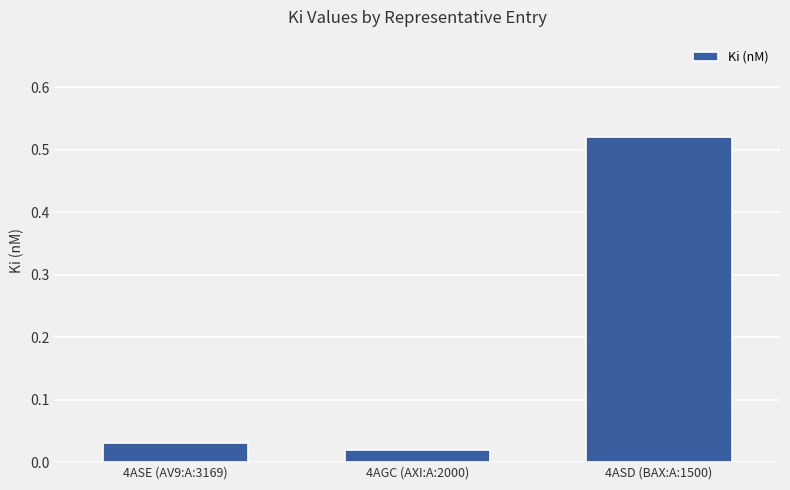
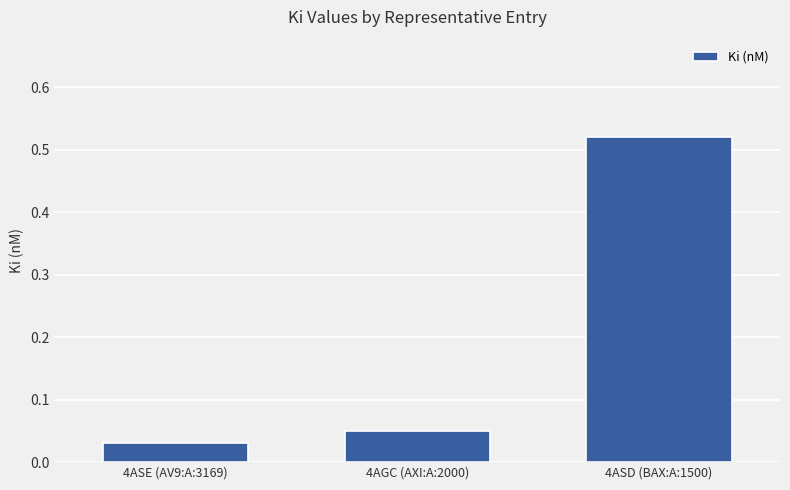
  {
    "4ASE (AV9:A:3169)": 0.03,
-   "4AGC (AXI:A:2000)": 0.02,
+   "4AGC (AXI:A:2000)": 0.05,
    "4ASD (BAX:A:1500)": 0.52
  }
